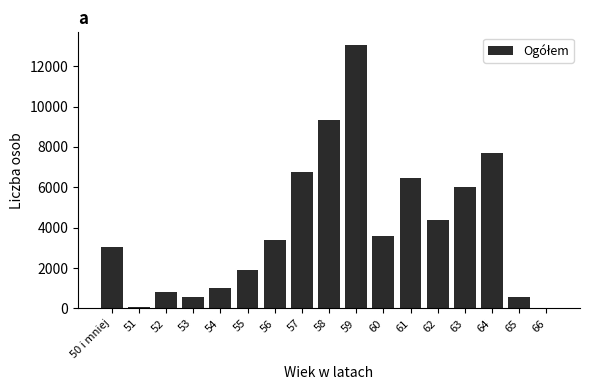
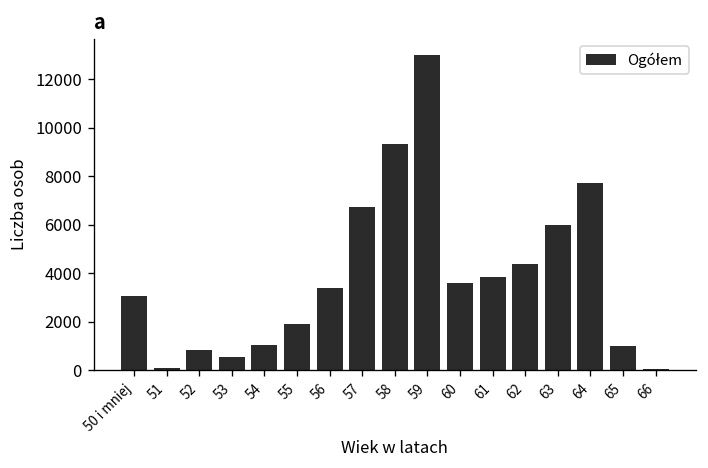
  {
    "50 i mniej": 3100,
    "52": 800,
    "53": 500,
    "54": 1000,
    "55": 1900,
    "56": 3400,
    "57": 6700,
    "58": 9300,
    "59": 13000,
    "60": 3600,
-   "61": 6500,
+   "61": 3800,
    "62": 4400,
    "63": 6000,
    "64": 7700,
-   "65": 600
+   "65": 1000
  }
